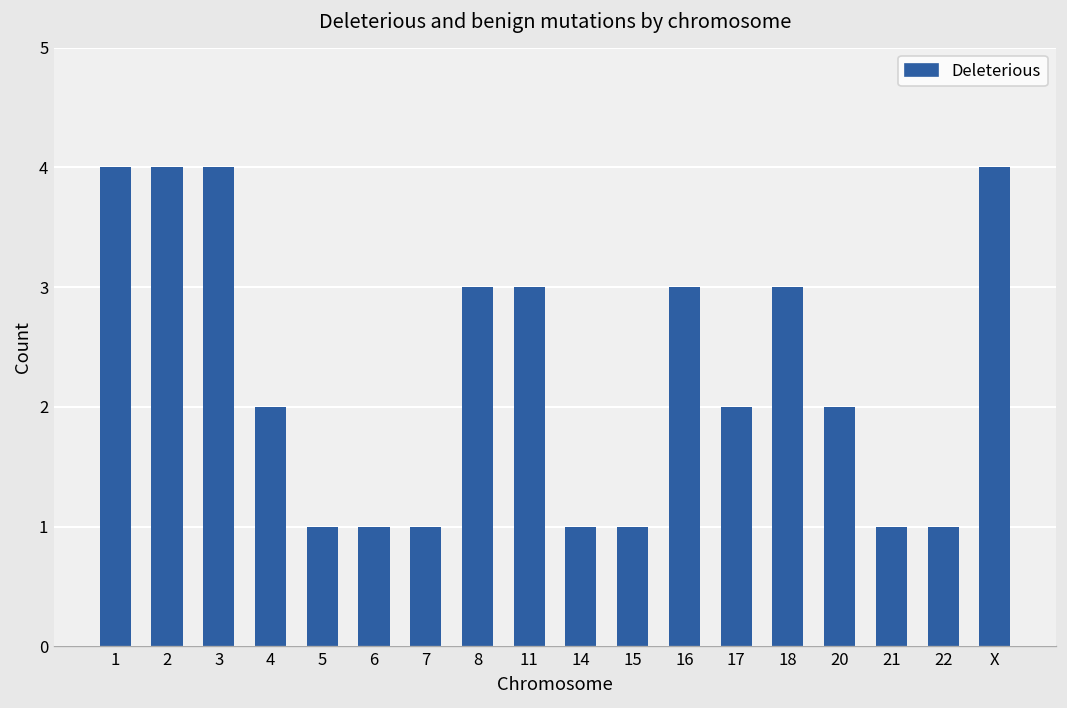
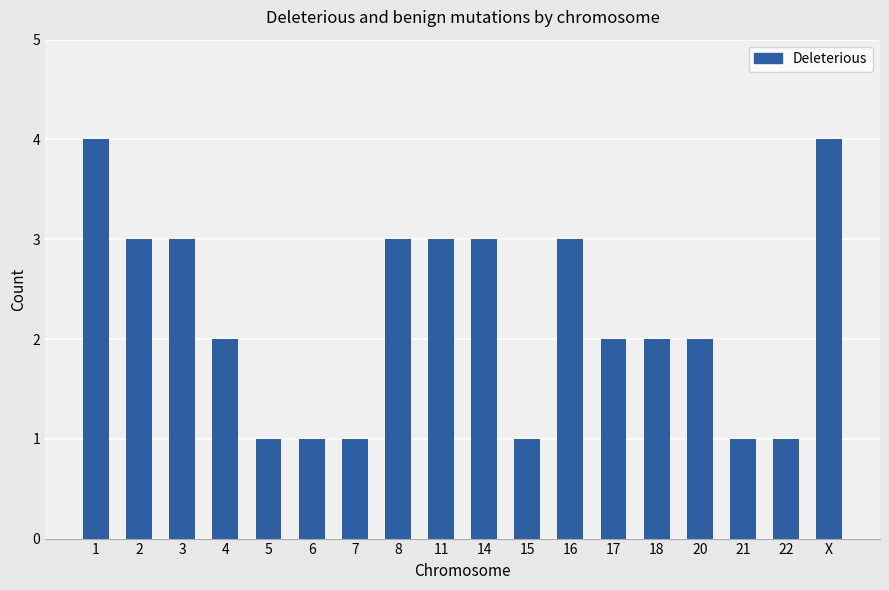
  {
    "1": 4,
-   "2": 4,
-   "3": 4,
+   "2": 3,
+   "3": 3,
    "4": 2,
    "5": 1,
    "6": 1,
    "7": 1,
    "8": 3,
    "11": 3,
-   "14": 1,
+   "14": 3,
    "15": 1,
    "16": 3,
    "17": 2,
-   "18": 3,
+   "18": 2,
    "20": 2,
    "21": 1,
    "22": 1,
    "X": 4
  }
